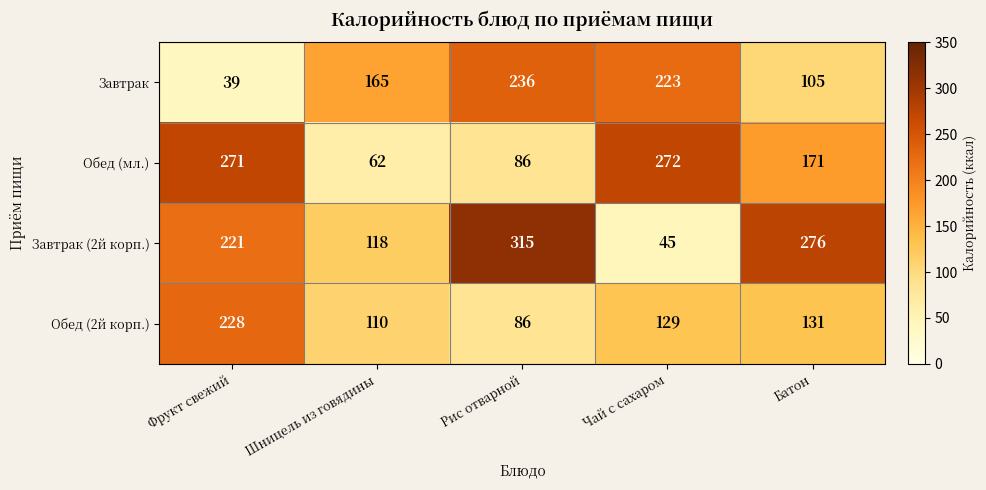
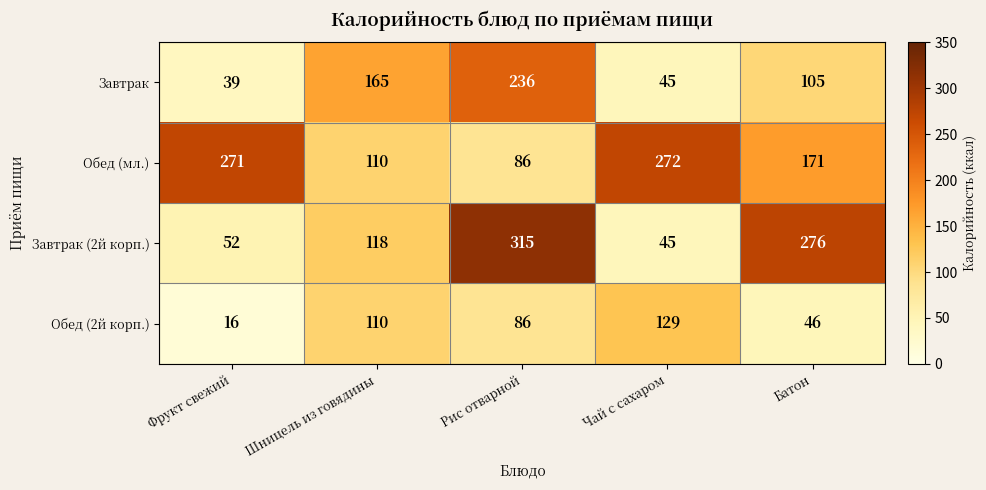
  {
    "Завтрак": {
      "Фрукт свежий": 39,
      "Шницель из говядины": 165,
      "Рис отварной": 236,
-     "Чай с сахаром": 223,
+     "Чай с сахаром": 45,
      "Батон": 105
    },
    "Обед (мл.)": {
      "Фрукт свежий": 271,
-     "Шницель из говядины": 62,
+     "Шницель из говядины": 110,
      "Рис отварной": 86,
      "Чай с сахаром": 272,
      "Батон": 171
    },
    "Завтрак (2й корп.)": {
-     "Фрукт свежий": 221,
+     "Фрукт свежий": 52,
      "Шницель из говядины": 118,
      "Рис отварной": 315,
      "Чай с сахаром": 45,
      "Батон": 276
    },
    "Обед (2й корп.)": {
-     "Фрукт свежий": 228,
+     "Фрукт свежий": 16,
      "Шницель из говядины": 110,
      "Рис отварной": 86,
      "Чай с сахаром": 129,
-     "Батон": 131
+     "Батон": 46
    }
  }
